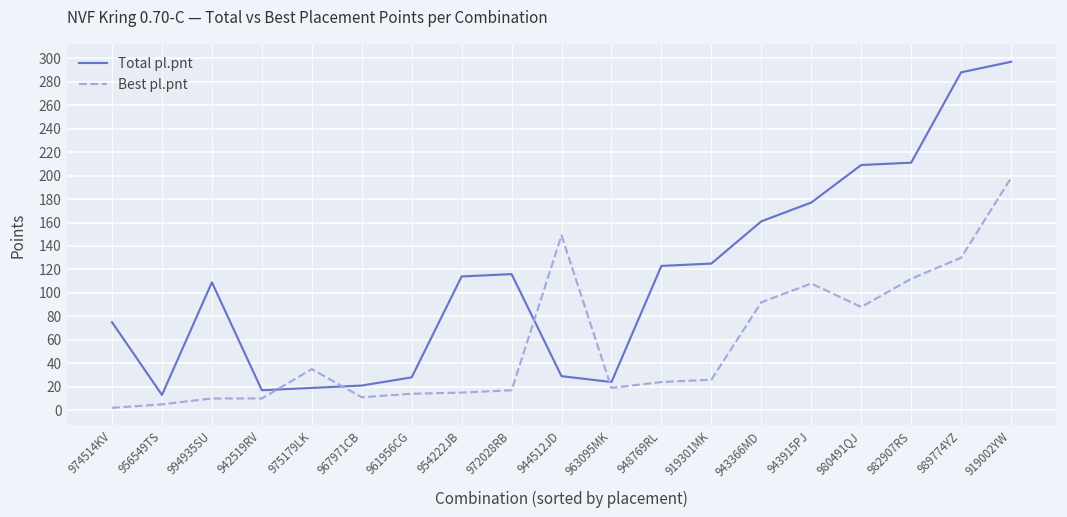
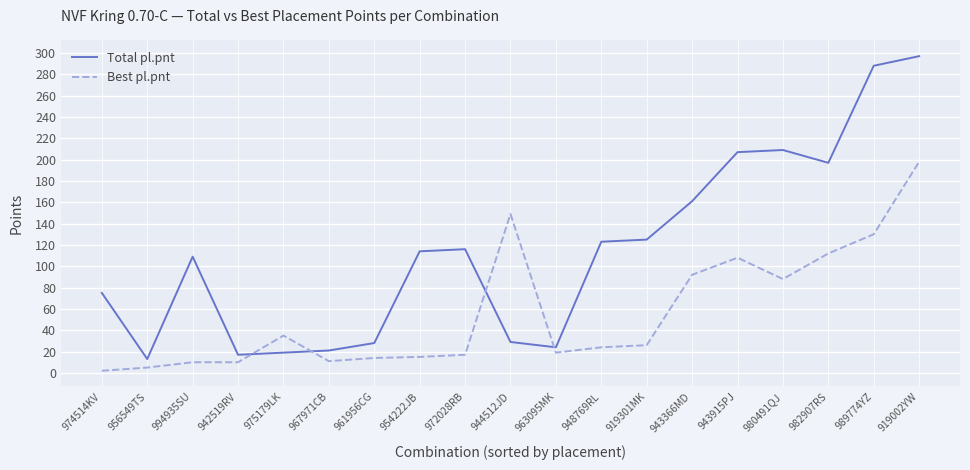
  {
    "Total pl.pnt": {
      "974514KV": 75,
      "956549TS": 13,
      "994935SU": 109,
      "942519RV": 17,
      "975179LK": 19,
      "967971CB": 21,
      "961956CG": 28,
      "954222JB": 114,
      "972028RB": 116,
      "944512JD": 29,
      "963095MK": 24,
      "948769RL": 123,
      "919301MK": 125,
      "943366MD": 161,
-     "943915PJ": 177,
+     "943915PJ": 207,
      "980491QJ": 209,
-     "982907RS": 211,
+     "982907RS": 197,
      "989774YZ": 288,
      "919002YW": 297
    },
    "Best pl.pnt": {
      "974514KV": 2,
      "956549TS": 5,
      "994935SU": 10,
      "942519RV": 10,
      "975179LK": 35,
      "967971CB": 11,
      "961956CG": 14,
      "954222JB": 15,
      "972028RB": 17,
      "944512JD": 149,
      "963095MK": 19,
      "948769RL": 24,
      "919301MK": 26,
      "943366MD": 92,
      "943915PJ": 108,
      "980491QJ": 88,
      "982907RS": 112,
      "989774YZ": 130,
      "919002YW": 198
    }
  }
